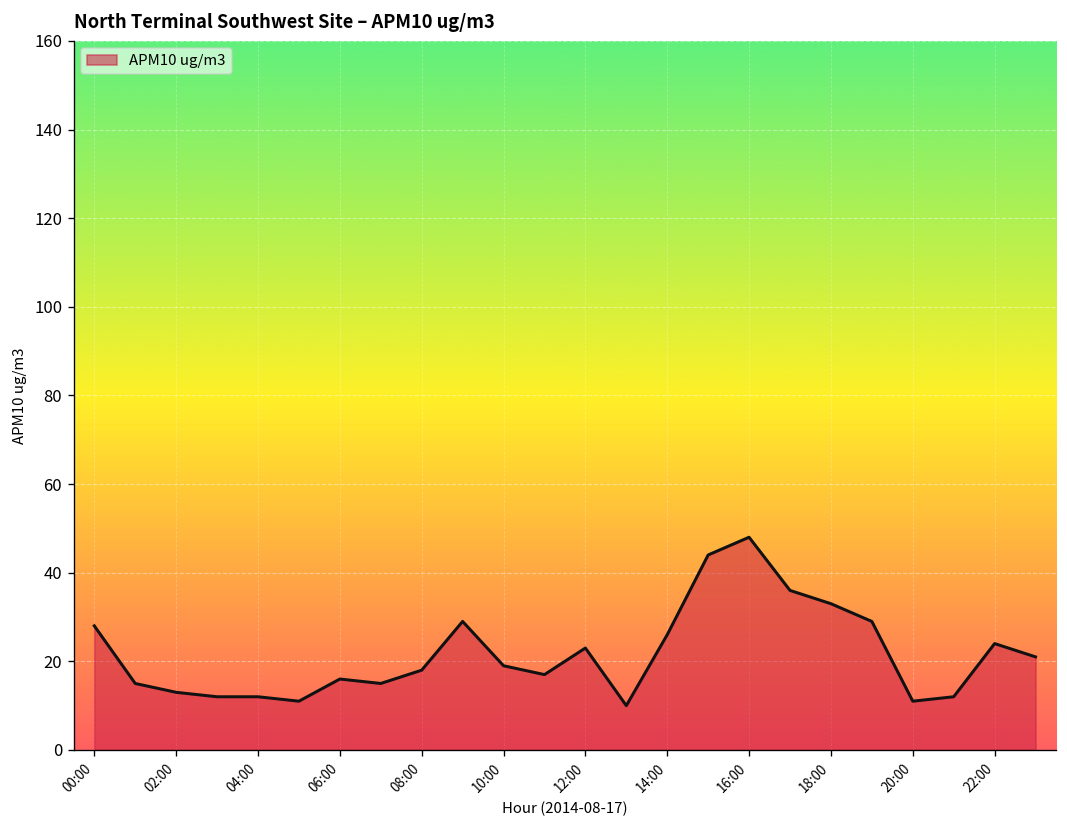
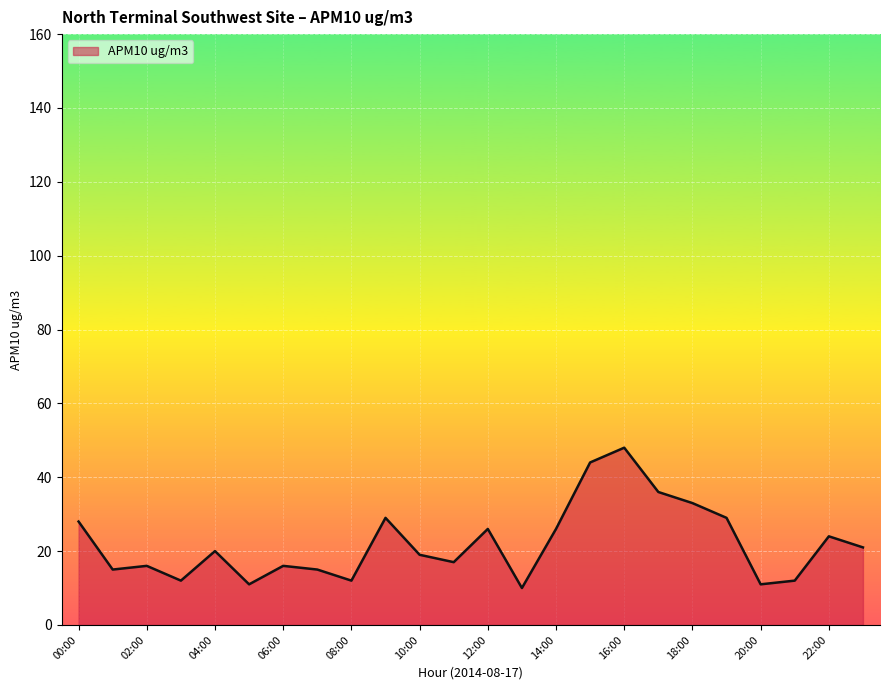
  {
    "00:00": 28,
-   "02:00": 13,
-   "04:00": 12,
+   "02:00": 16,
+   "04:00": 20,
    "06:00": 16,
-   "08:00": 18,
+   "08:00": 12,
    "10:00": 19,
-   "12:00": 23,
+   "12:00": 26,
    "14:00": 26,
    "16:00": 48,
    "18:00": 33,
    "20:00": 11,
    "22:00": 24
  }
